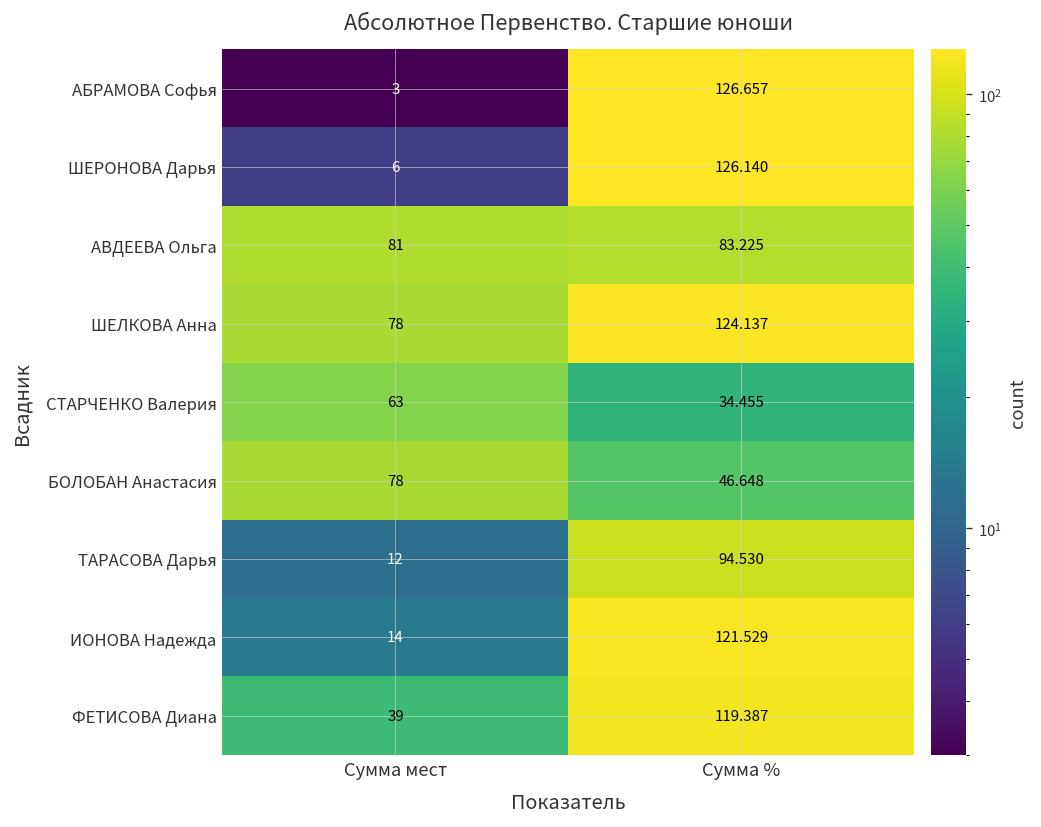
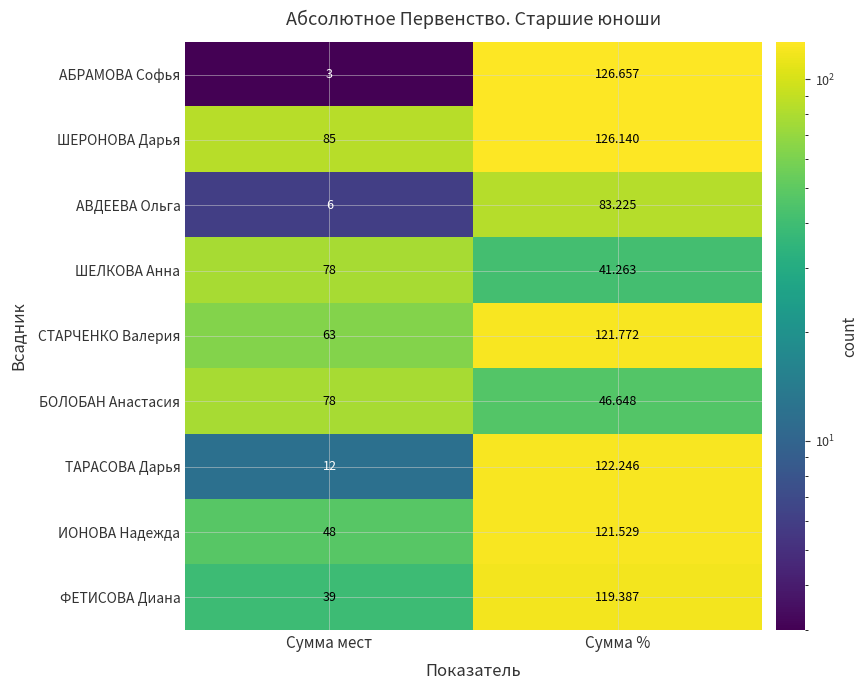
  {
    "АБРАМОВА Софья": {
      "Сумма мест": 3,
      "Сумма %": 126.657
    },
    "ШЕРОНОВА Дарья": {
-     "Сумма мест": 6,
+     "Сумма мест": 85,
      "Сумма %": 126.140
    },
    "АВДЕЕВА Ольга": {
-     "Сумма мест": 81,
+     "Сумма мест": 6,
      "Сумма %": 83.225
    },
    "ШЕЛКОВА Анна": {
      "Сумма мест": 78,
-     "Сумма %": 124.137
+     "Сумма %": 41.263
    },
    "СТАРЧЕНКО Валерия": {
      "Сумма мест": 63,
-     "Сумма %": 34.455
+     "Сумма %": 121.772
    },
    "БОЛОБАН Анастасия": {
      "Сумма мест": 78,
      "Сумма %": 46.648
    },
    "ТАРАСОВА Дарья": {
      "Сумма мест": 12,
-     "Сумма %": 94.530
+     "Сумма %": 122.246
    },
    "ИОНОВА Надежда": {
-     "Сумма мест": 14,
+     "Сумма мест": 48,
      "Сумма %": 121.529
    },
    "ФЕТИСОВА Диана": {
      "Сумма мест": 39,
      "Сумма %": 119.387
    }
  }
